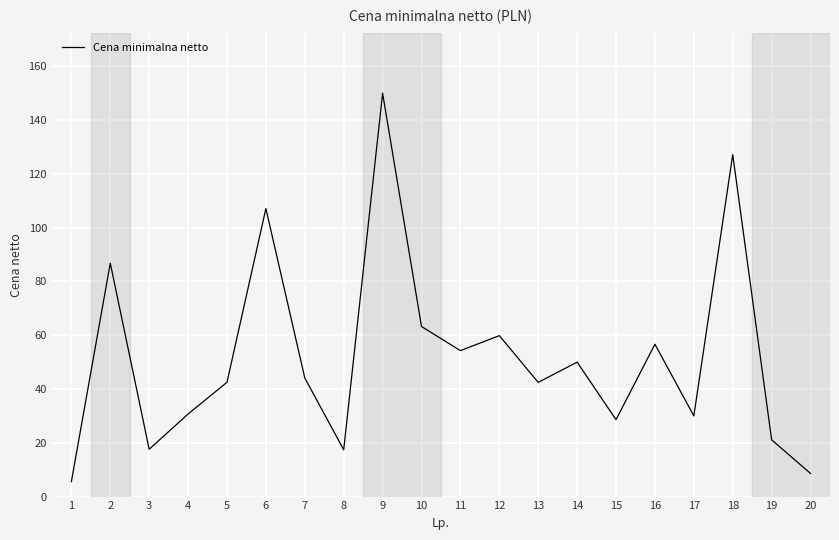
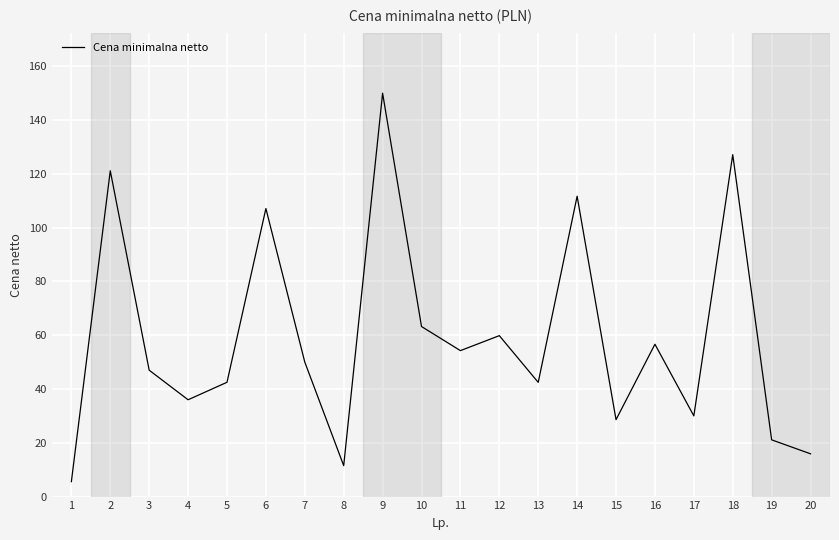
  {
    "1": 6,
-   "2": 87,
-   "3": 18,
-   "4": 31,
+   "2": 121,
+   "3": 47,
+   "4": 36,
    "5": 43,
    "6": 107,
-   "7": 44,
-   "8": 17,
+   "7": 50,
+   "8": 12,
    "9": 150,
    "10": 63,
    "11": 54,
    "12": 60,
    "13": 42,
-   "14": 50,
+   "14": 112,
    "15": 29,
    "16": 57,
    "17": 30,
    "18": 127,
    "19": 21,
-   "20": 9
+   "20": 16
  }
